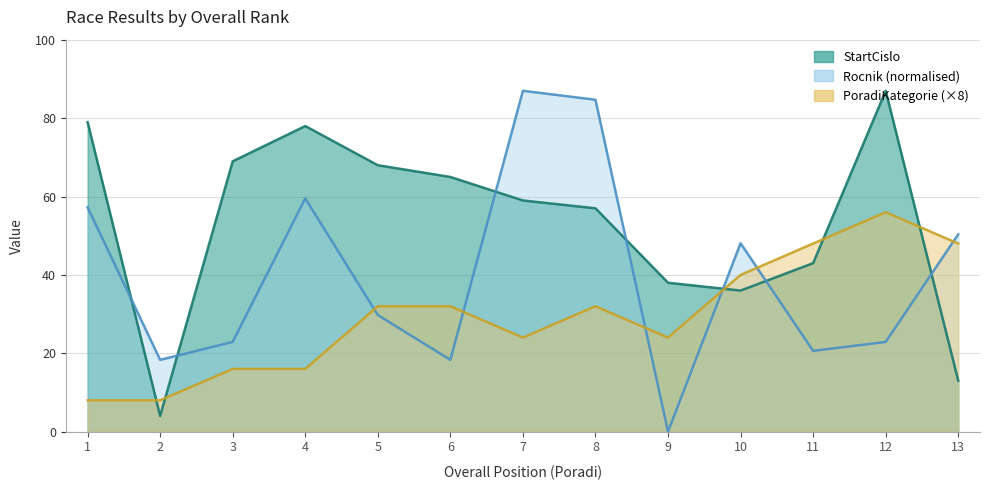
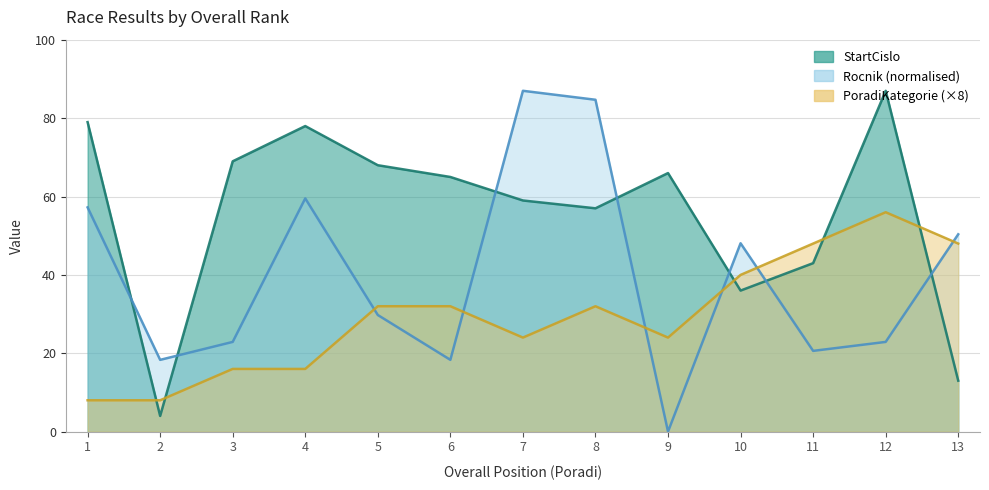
  {
    "StartCislo": {
      "1": 79,
      "2": 4,
      "3": 69,
      "4": 78,
      "5": 68,
      "6": 65,
      "7": 59,
      "8": 57,
-     "9": 38,
+     "9": 66,
      "10": 36,
      "11": 43,
      "12": 87,
      "13": 13
    },
    "Rocnik (normalised)": {
      "1": 57,
      "2": 18,
      "3": 23,
      "4": 60,
      "5": 30,
      "6": 18,
      "7": 87,
      "8": 85,
      "9": 0,
      "10": 48,
      "11": 21,
      "12": 23,
      "13": 50
    },
    "PoradiKategorie (×8)": {
      "1": 8,
      "2": 8,
      "3": 16,
      "4": 16,
      "5": 32,
      "6": 32,
      "7": 24,
      "8": 32,
      "9": 24,
      "10": 40,
      "11": 48,
      "12": 56,
      "13": 48
    }
  }
